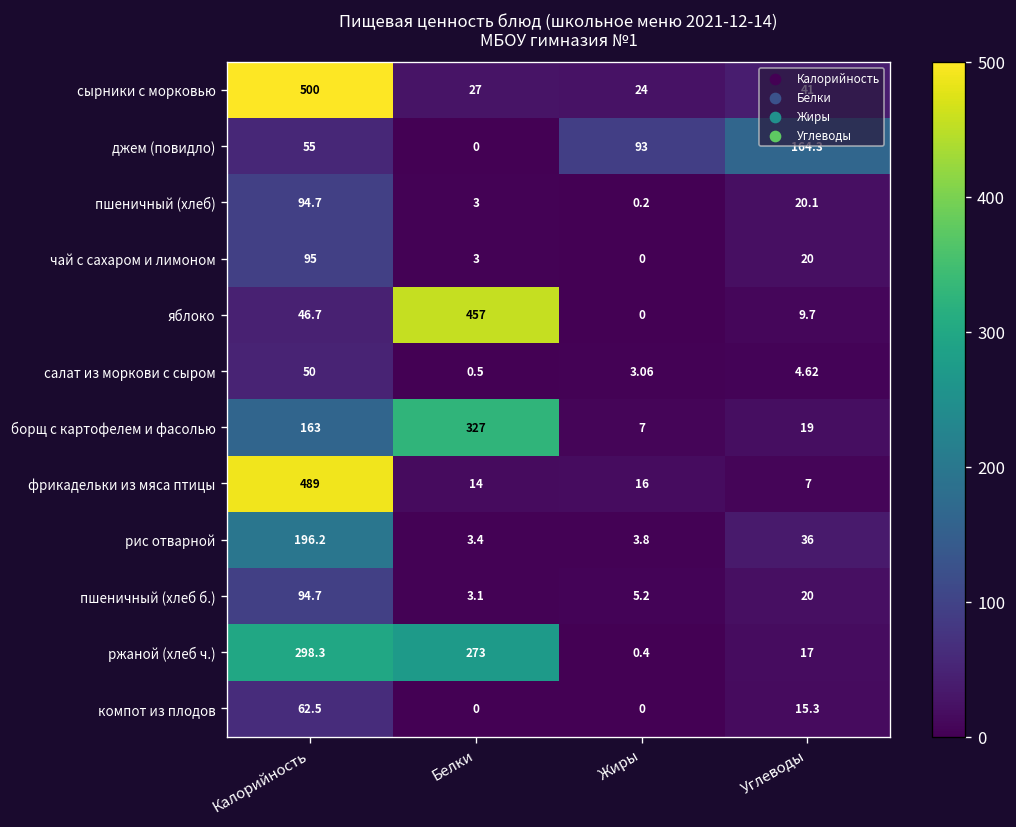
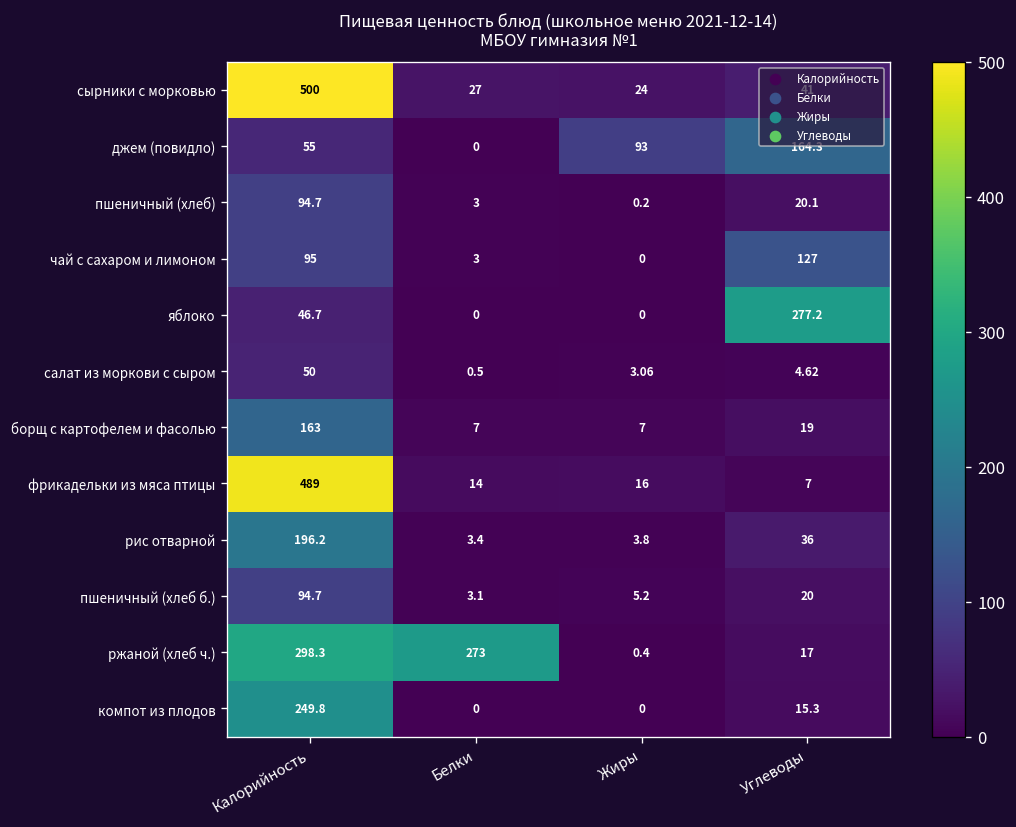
  {
    "сырники с морковью": {
      "Калорийность": 500,
      "Белки": 27,
      "Жиры": 24
    },
    "джем (повидло)": {
      "Калорийность": 55,
      "Белки": 0,
      "Жиры": 93
    },
    "пшеничный (хлеб)": {
      "Калорийность": 94.7,
      "Белки": 3,
      "Жиры": 0.2,
      "Углеводы": 20.1
    },
    "чай с сахаром и лимоном": {
      "Калорийность": 95,
      "Белки": 3,
      "Жиры": 0,
-     "Углеводы": 20
+     "Углеводы": 127
    },
    "яблоко": {
      "Калорийность": 46.7,
-     "Белки": 457,
+     "Белки": 0,
      "Жиры": 0,
-     "Углеводы": 9.7
+     "Углеводы": 277.2
    },
    "салат из моркови с сыром": {
      "Калорийность": 50,
      "Белки": 0.5,
      "Жиры": 3.06,
      "Углеводы": 4.62
    },
    "борщ с картофелем и фасолью": {
      "Калорийность": 163,
-     "Белки": 327,
+     "Белки": 7,
      "Жиры": 7,
      "Углеводы": 19
    },
    "фрикадельки из мяса птицы": {
      "Калорийность": 489,
      "Белки": 14,
      "Жиры": 16,
      "Углеводы": 7
    },
    "рис отварной": {
      "Калорийность": 196.2,
      "Белки": 3.4,
      "Жиры": 3.8,
      "Углеводы": 36
    },
    "пшеничный (хлеб б.)": {
      "Калорийность": 94.7,
      "Белки": 3.1,
      "Жиры": 5.2,
      "Углеводы": 20
    },
    "ржаной (хлеб ч.)": {
      "Калорийность": 298.3,
      "Белки": 273,
      "Жиры": 0.4,
      "Углеводы": 17
    },
    "компот из плодов": {
-     "Калорийность": 62.5,
+     "Калорийность": 249.8,
      "Белки": 0,
      "Жиры": 0,
      "Углеводы": 15.3
    }
  }
